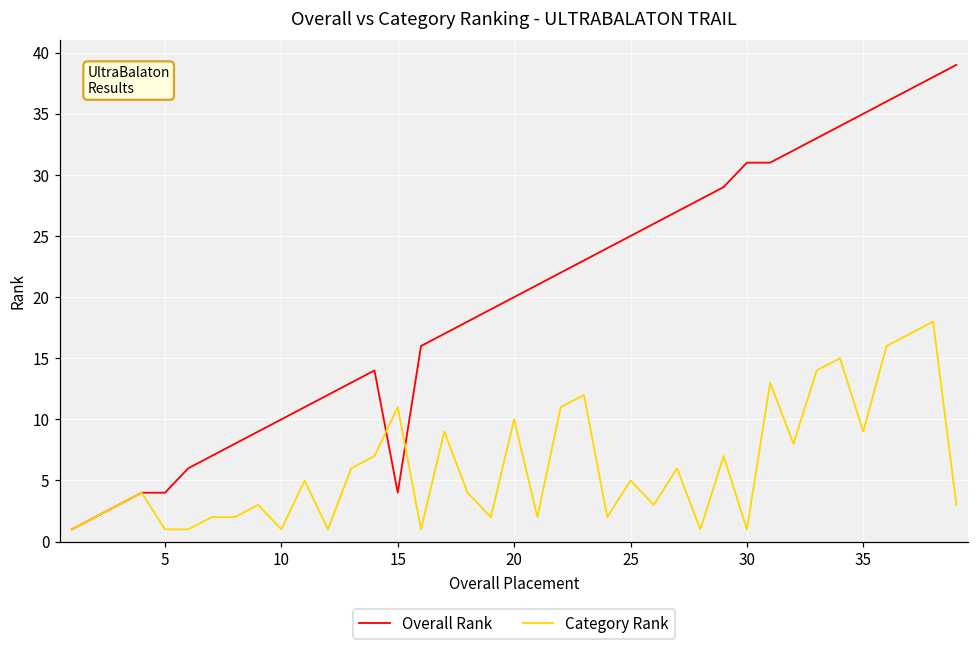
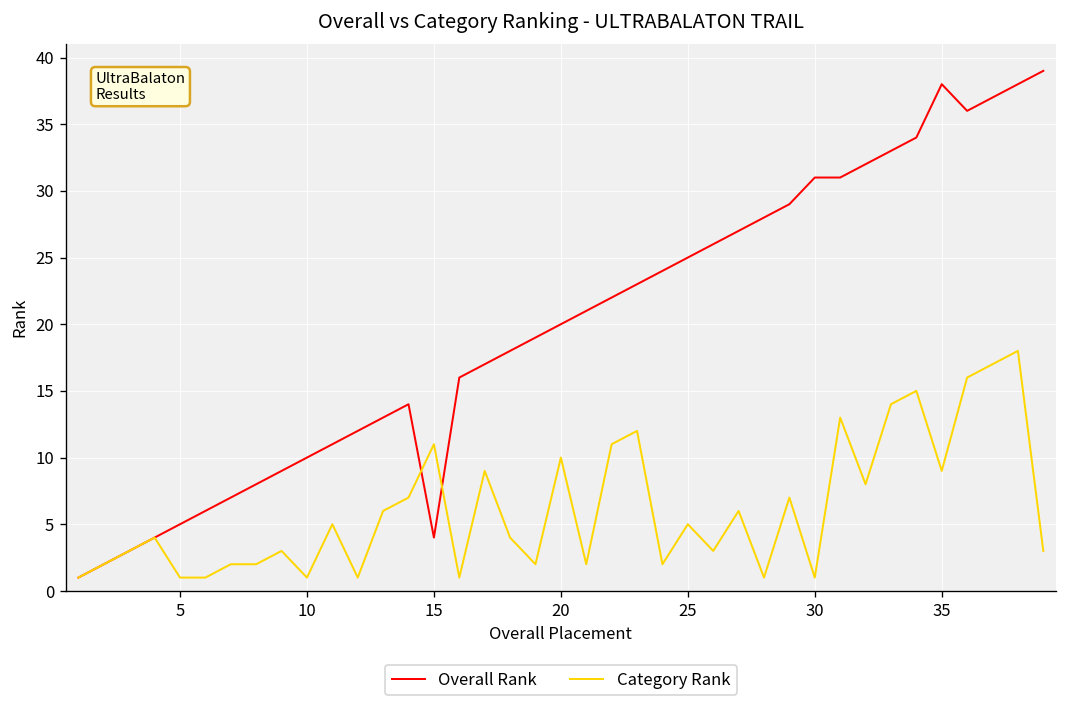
  {
    "Overall Rank": {
-     "5": 4,
+     "5": 5,
      "10": 10,
      "15": 4,
      "20": 20,
      "25": 25,
      "30": 31,
-     "35": 35
+     "35": 38
    },
    "Category Rank": {
      "5": 1,
      "10": 1,
      "15": 11,
      "20": 10,
      "25": 5,
      "30": 1,
      "35": 9
    }
  }
